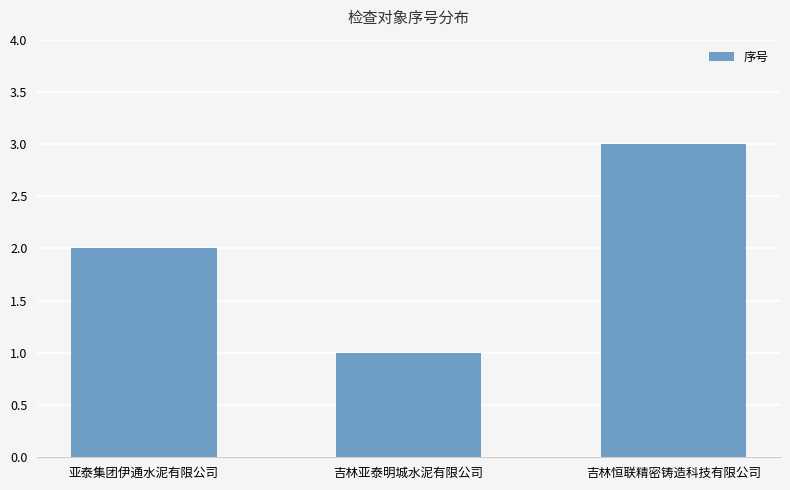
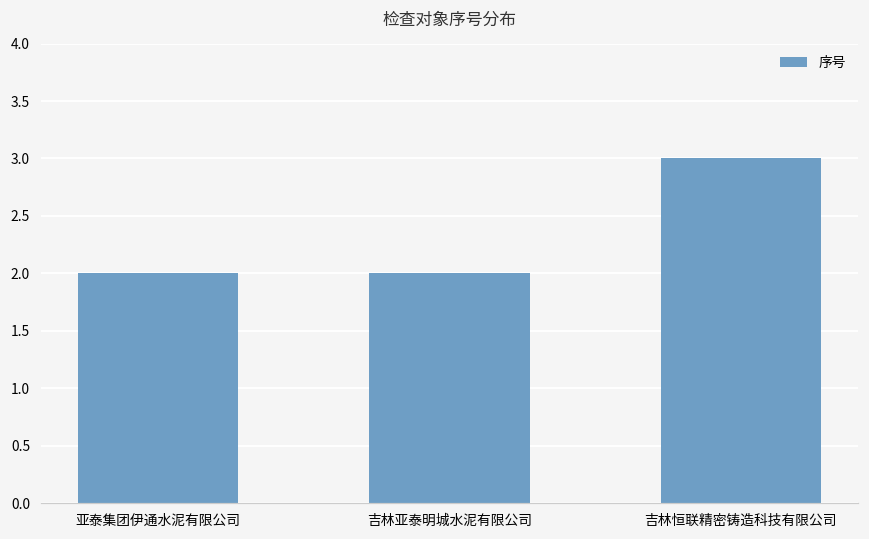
  {
    "亚泰集团伊通水泥有限公司": 2,
-   "吉林亚泰明城水泥有限公司": 1,
+   "吉林亚泰明城水泥有限公司": 2,
    "吉林恒联精密铸造科技有限公司": 3
  }
